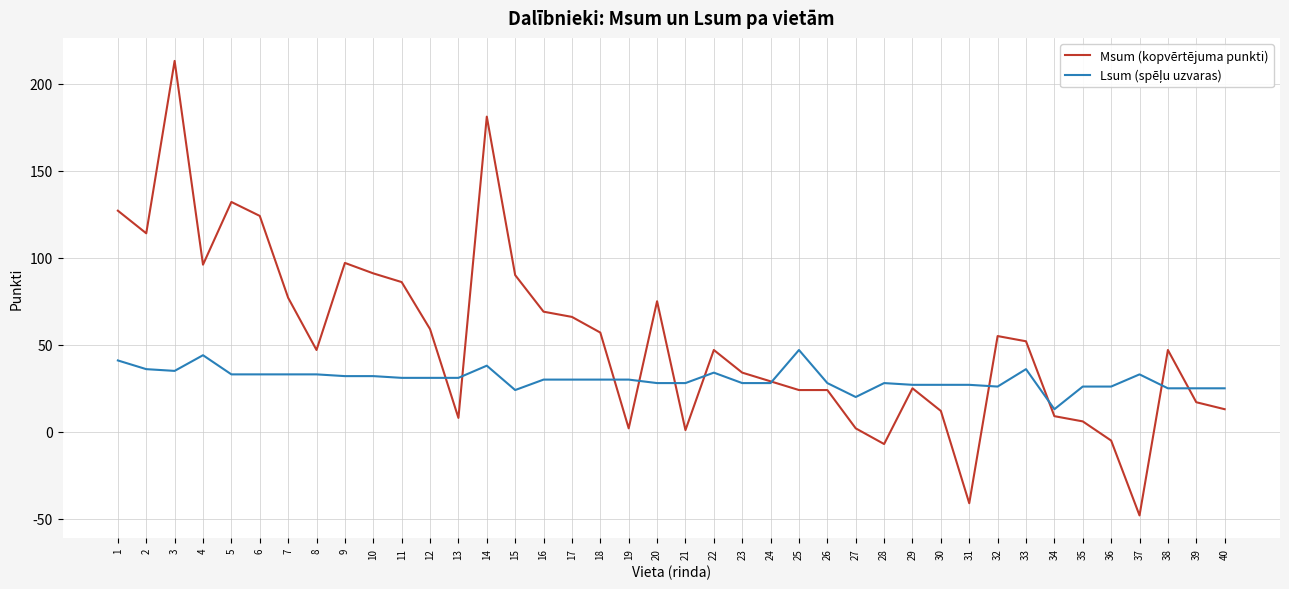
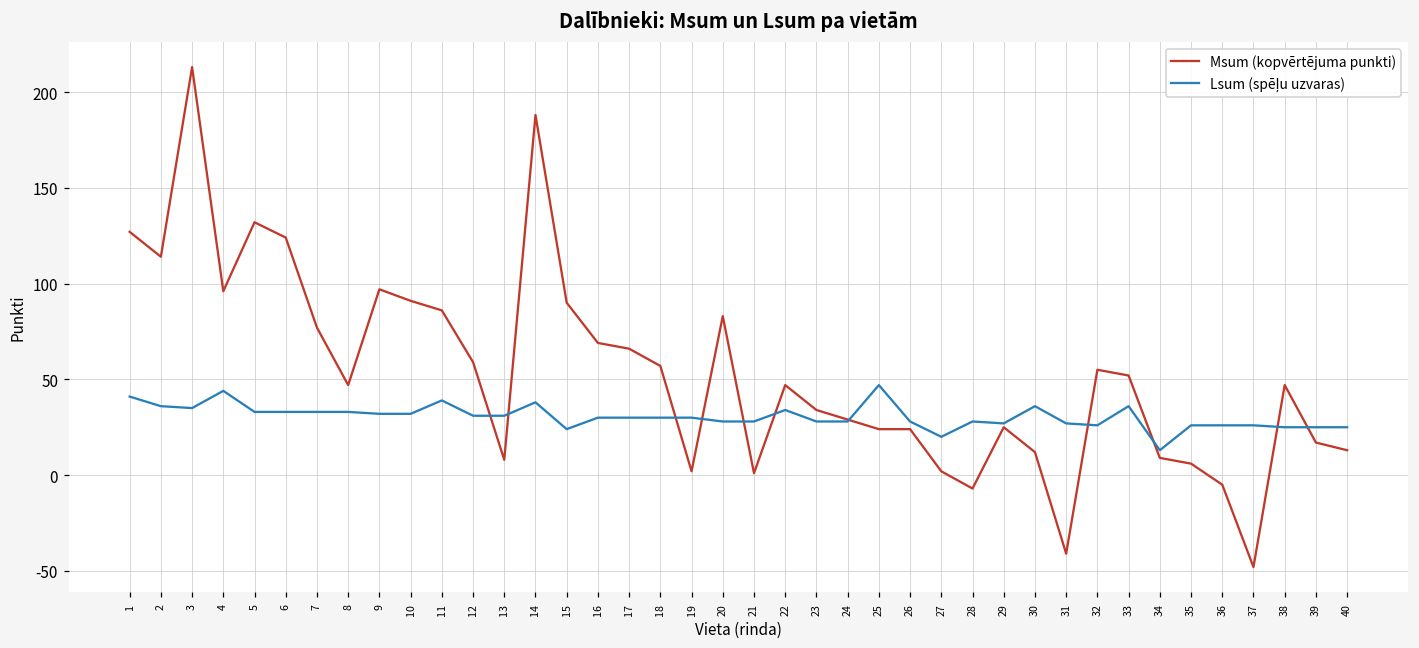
  {
    "Msum (kopvērtējuma punkti)": {
      "1": 127,
      "2": 114,
      "3": 213,
      "4": 96,
      "5": 132,
      "6": 124,
      "7": 77,
      "8": 47,
      "9": 97,
      "10": 91,
      "11": 86,
      "12": 59,
      "13": 8,
-     "14": 181,
+     "14": 188,
      "15": 90,
      "16": 69,
      "17": 66,
      "18": 57,
      "19": 2,
-     "20": 75,
+     "20": 83,
      "21": 1,
      "22": 47,
      "23": 34,
      "25": 24,
      "26": 24,
      "27": 2,
      "28": -7,
      "29": 25,
      "30": 12,
      "31": -41,
      "32": 55,
      "33": 52,
      "34": 9,
      "35": 6,
      "36": -5,
      "37": -48,
      "38": 47,
      "39": 17,
      "40": 13
    },
    "Lsum (spēļu uzvaras)": {
      "1": 41,
      "2": 36,
      "3": 35,
      "4": 44,
      "5": 33,
      "6": 33,
      "7": 33,
      "8": 33,
      "9": 32,
      "10": 32,
-     "11": 31,
+     "11": 39,
      "12": 31,
      "13": 31,
      "14": 38,
      "15": 24,
      "16": 30,
      "17": 30,
      "18": 30,
      "19": 30,
      "20": 28,
      "21": 28,
      "22": 34,
      "23": 28,
      "25": 47,
      "26": 28,
      "27": 20,
      "28": 28,
      "29": 27,
-     "30": 27,
+     "30": 36,
      "31": 27,
      "32": 26,
      "33": 36,
      "34": 13,
      "35": 26,
      "36": 26,
-     "37": 33,
+     "37": 26,
      "38": 25,
      "39": 25,
      "40": 25
    }
  }
